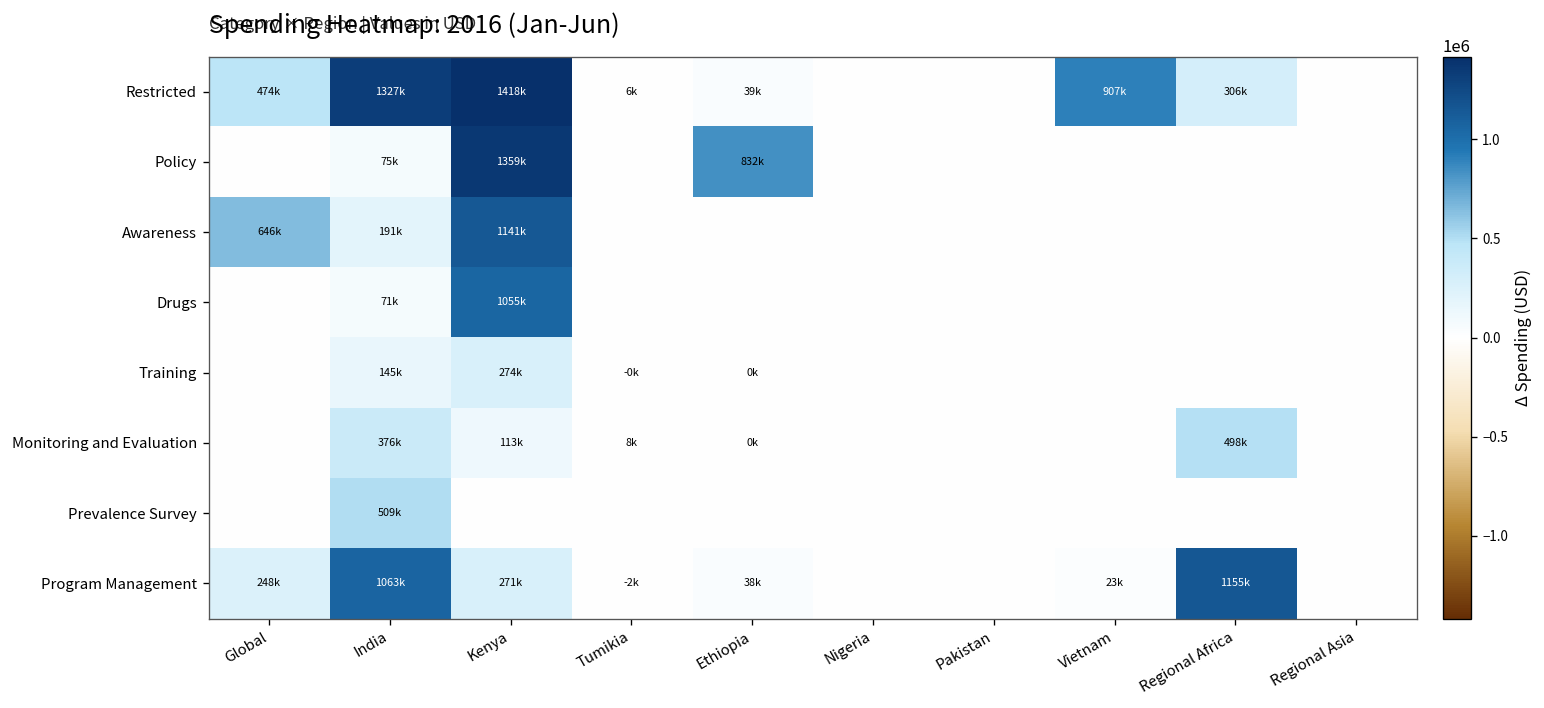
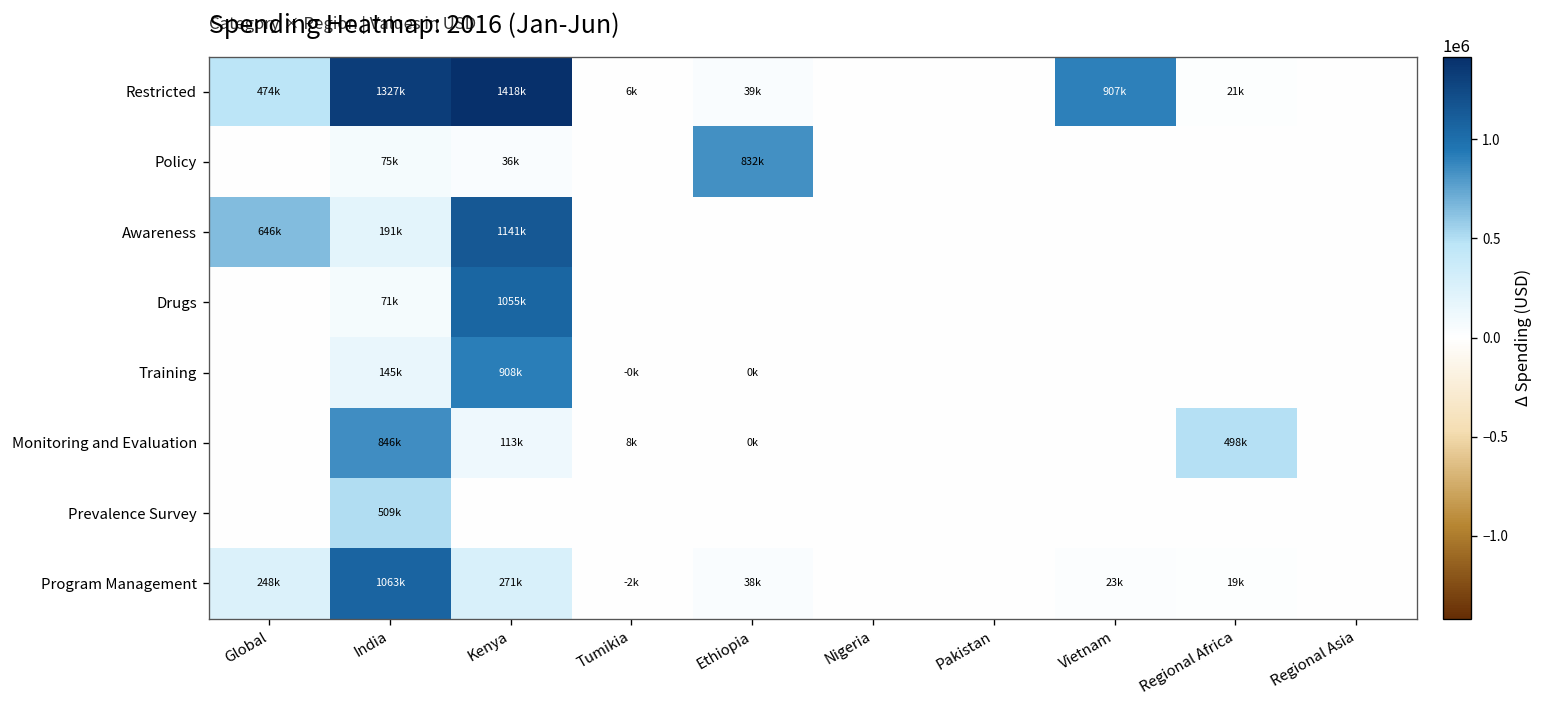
  {
    "Restricted": {
      "Global": "474k",
      "India": "1327k",
      "Kenya": "1418k",
      "Tumikia": "6k",
      "Ethiopia": "39k",
      "Vietnam": "907k",
-     "Regional Africa": "306k"
+     "Regional Africa": "21k"
    },
    "Policy": {
      "India": "75k",
-     "Kenya": "1359k",
+     "Kenya": "36k",
      "Ethiopia": "832k"
    },
    "Awareness": {
      "Global": "646k",
      "India": "191k",
      "Kenya": "1141k"
    },
    "Drugs": {
      "India": "71k",
      "Kenya": "1055k"
    },
    "Training": {
      "India": "145k",
-     "Kenya": "274k",
+     "Kenya": "908k",
      "Tumikia": "-0k",
      "Ethiopia": "0k"
    },
    "Monitoring and Evaluation": {
-     "India": "376k",
+     "India": "846k",
      "Kenya": "113k",
      "Tumikia": "8k",
      "Ethiopia": "0k",
      "Regional Africa": "498k"
    },
    "Prevalence Survey": {
      "India": "509k"
    },
    "Program Management": {
      "Global": "248k",
      "India": "1063k",
      "Kenya": "271k",
      "Tumikia": "-2k",
      "Ethiopia": "38k",
      "Vietnam": "23k",
-     "Regional Africa": "1155k"
+     "Regional Africa": "19k"
    }
  }
